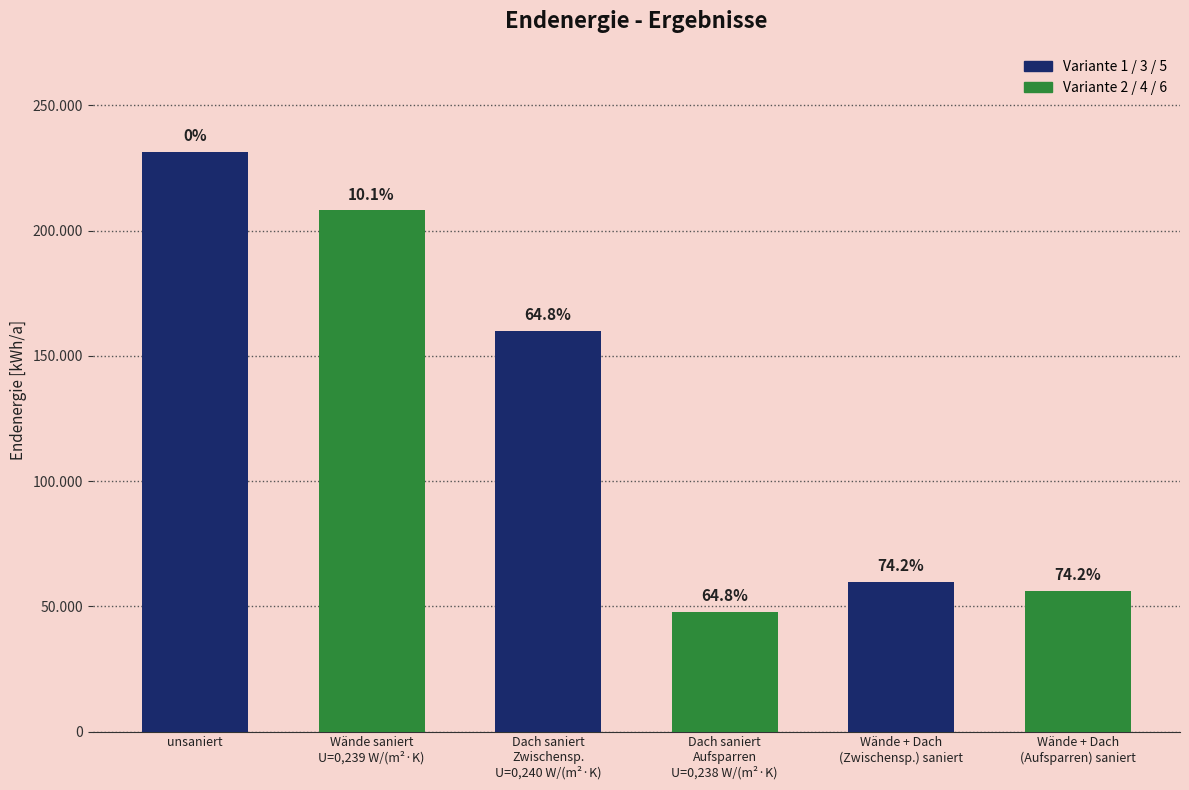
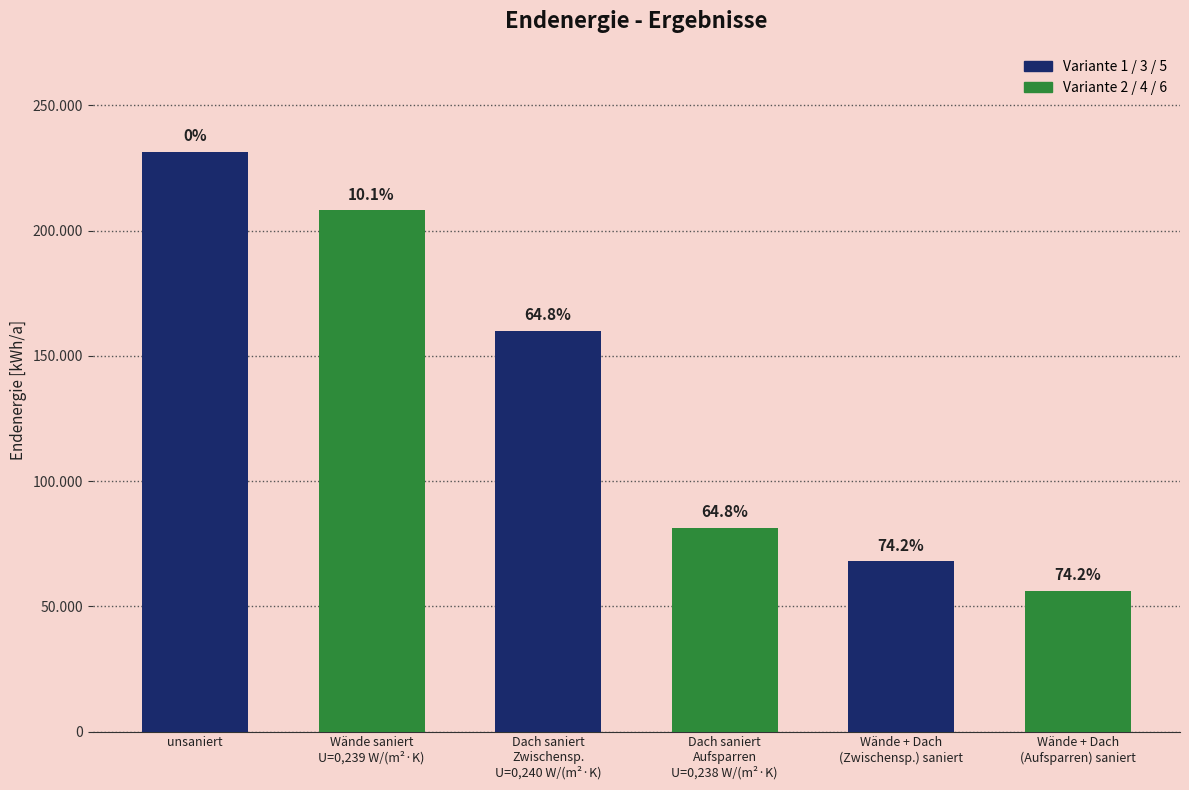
  {
-   "Dach saniert Aufsparren U=0,238 W/(m²·K)": 48,
-   "Wände + Dach (Zwischensp.) saniert": 60
+   "Dach saniert Aufsparren U=0,238 W/(m²·K)": 81,
+   "Wände + Dach (Zwischensp.) saniert": 68
  }
